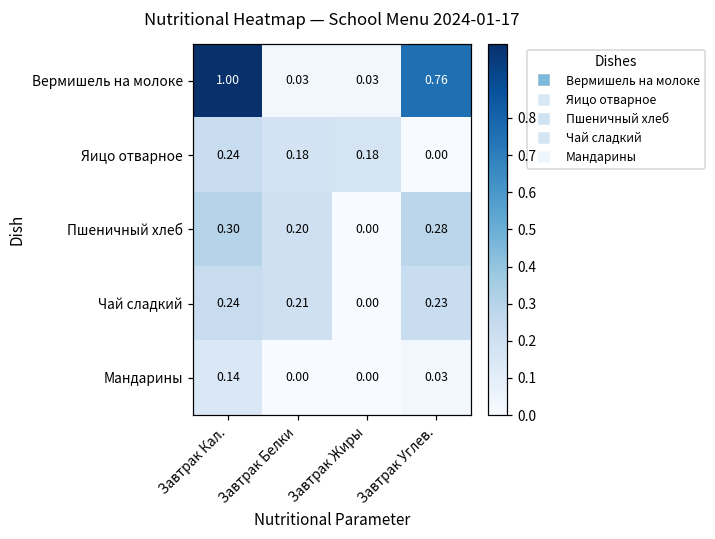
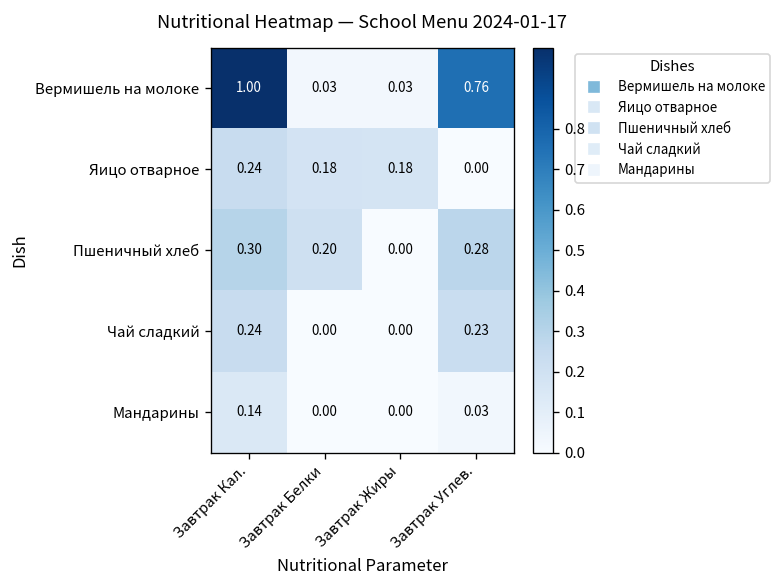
  {
    "Вермишель на молоке": {
      "Завтрак Кал.": 1.00,
      "Завтрак Белки": 0.03,
      "Завтрак Жиры": 0.03,
      "Завтрак Углев.": 0.76
    },
    "Яицо отварное": {
      "Завтрак Кал.": 0.24,
      "Завтрак Белки": 0.18,
      "Завтрак Жиры": 0.18,
      "Завтрак Углев.": 0.00
    },
    "Пшеничный хлеб": {
      "Завтрак Кал.": 0.30,
      "Завтрак Белки": 0.20,
      "Завтрак Жиры": 0.00,
      "Завтрак Углев.": 0.28
    },
    "Чай сладкий": {
      "Завтрак Кал.": 0.24,
-     "Завтрак Белки": 0.21,
+     "Завтрак Белки": 0.00,
      "Завтрак Жиры": 0.00,
      "Завтрак Углев.": 0.23
    },
    "Мандарины": {
      "Завтрак Кал.": 0.14,
      "Завтрак Белки": 0.00,
      "Завтрак Жиры": 0.00,
      "Завтрак Углев.": 0.03
    }
  }
